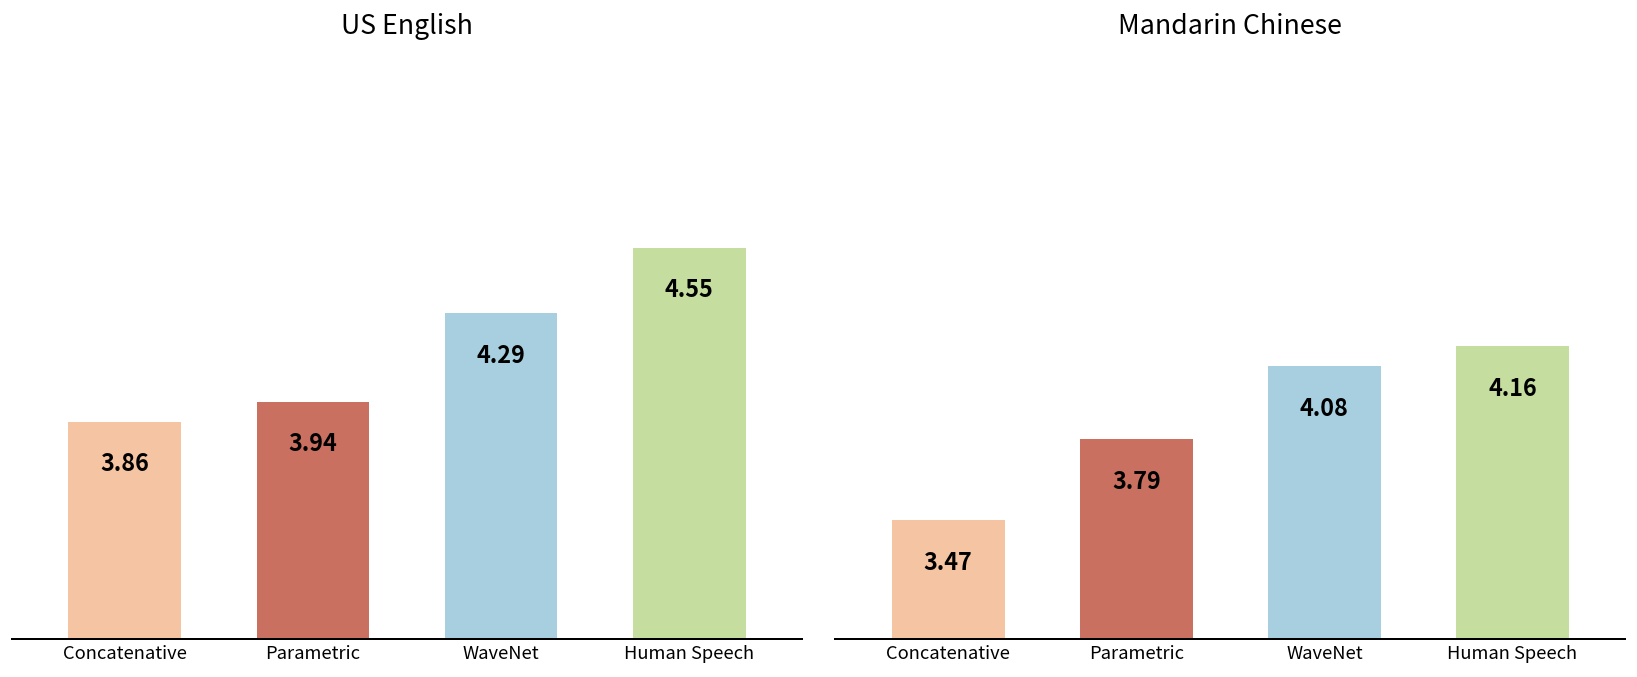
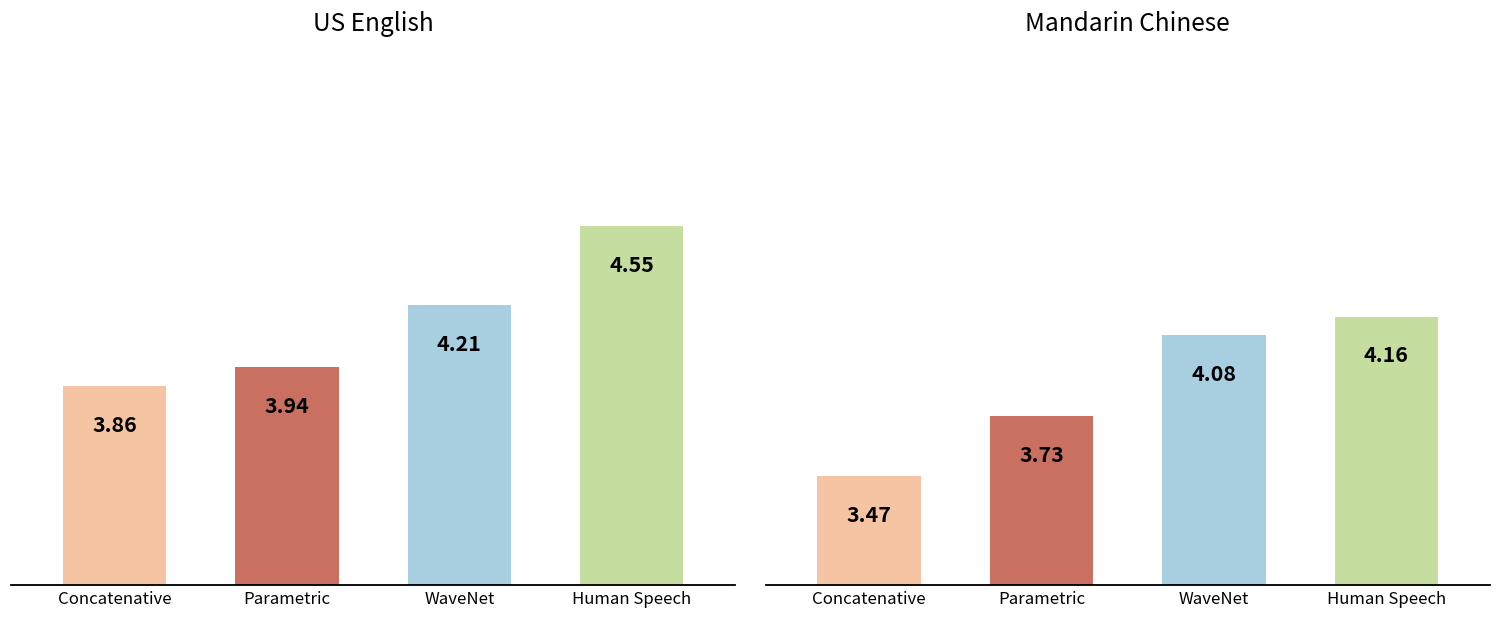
  {
    "US English": {
      "Concatenative": 3.86,
      "Parametric": 3.94,
-     "WaveNet": 4.29,
+     "WaveNet": 4.21,
      "Human Speech": 4.55
    },
    "Mandarin Chinese": {
      "Concatenative": 3.47,
-     "Parametric": 3.79,
+     "Parametric": 3.73,
      "WaveNet": 4.08,
      "Human Speech": 4.16
    }
  }
